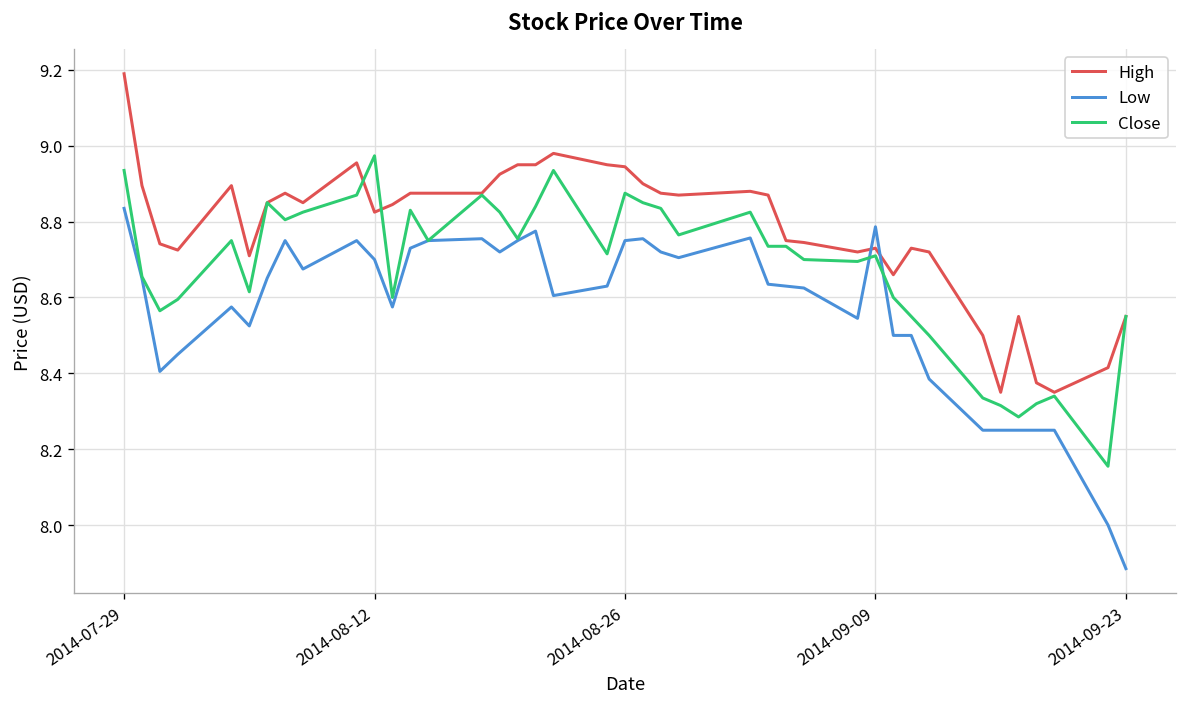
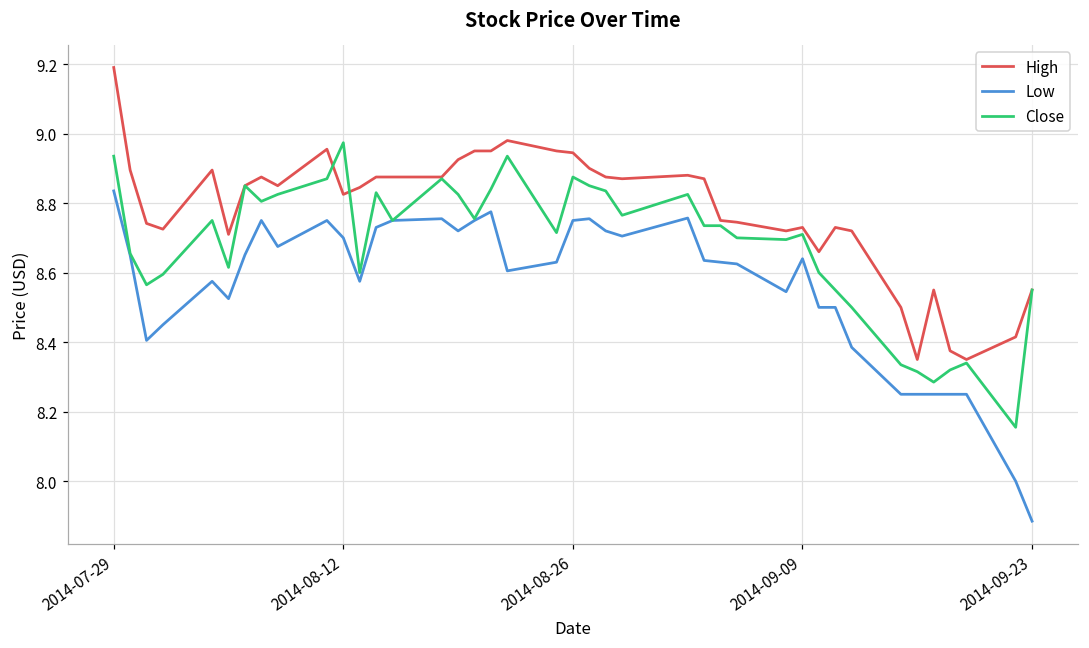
  {
    "High": {
      "2014-07-29": 9.19,
      "2014-08-12": 8.82,
      "2014-08-26": 8.94,
      "2014-09-09": 8.73
    },
    "Low": {
      "2014-07-29": 8.84,
      "2014-08-12": 8.70,
      "2014-08-26": 8.75,
-     "2014-09-09": 8.79,
+     "2014-09-09": 8.64,
      "2014-09-23": 7.89
    },
    "Close": {
      "2014-07-29": 8.94,
      "2014-08-12": 8.97,
      "2014-08-26": 8.88,
      "2014-09-09": 8.71
    }
  }
